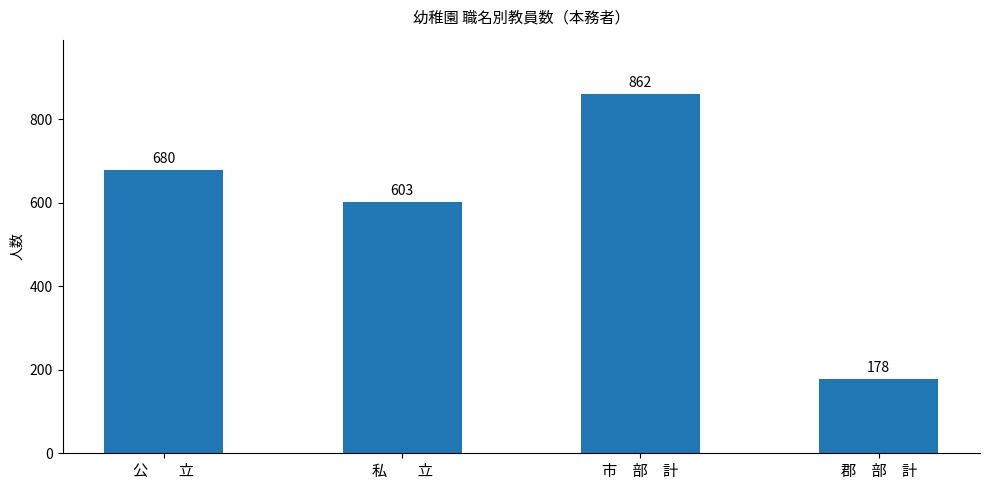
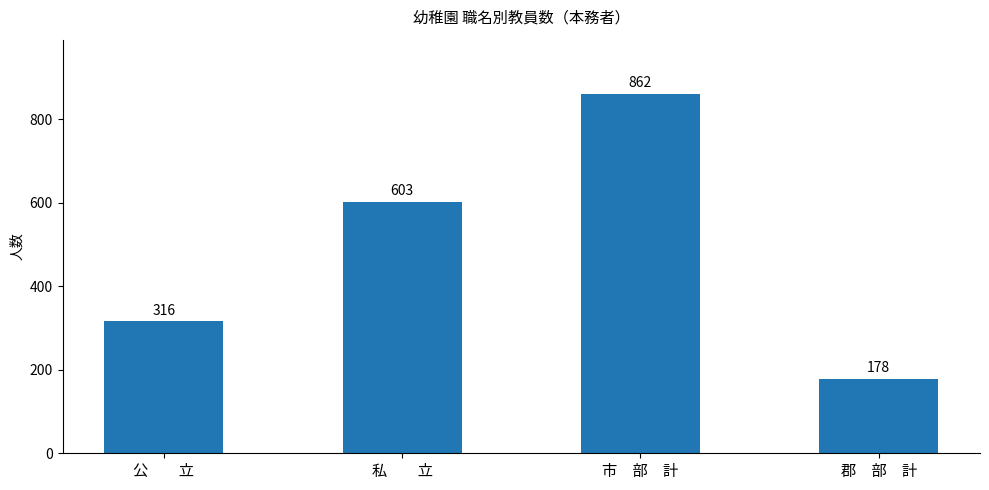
  {
-   "公 立": 680,
+   "公 立": 316,
    "私 立": 603,
    "市 部 計": 862,
    "郡 部 計": 178
  }
